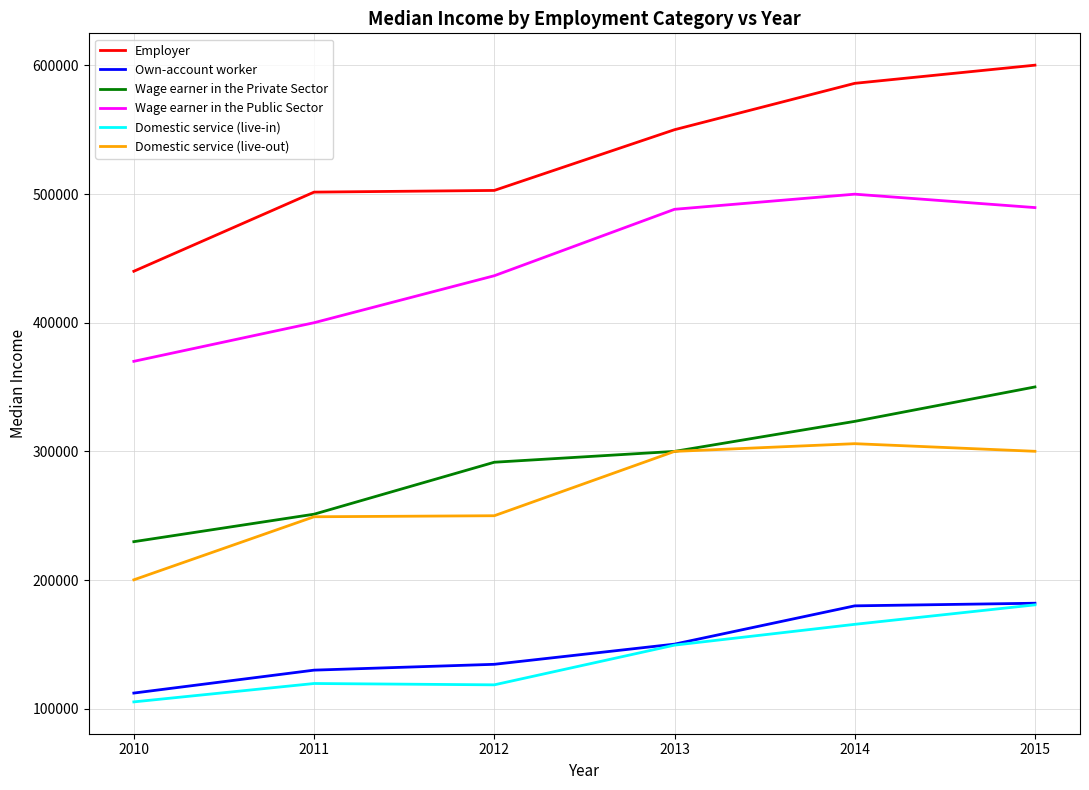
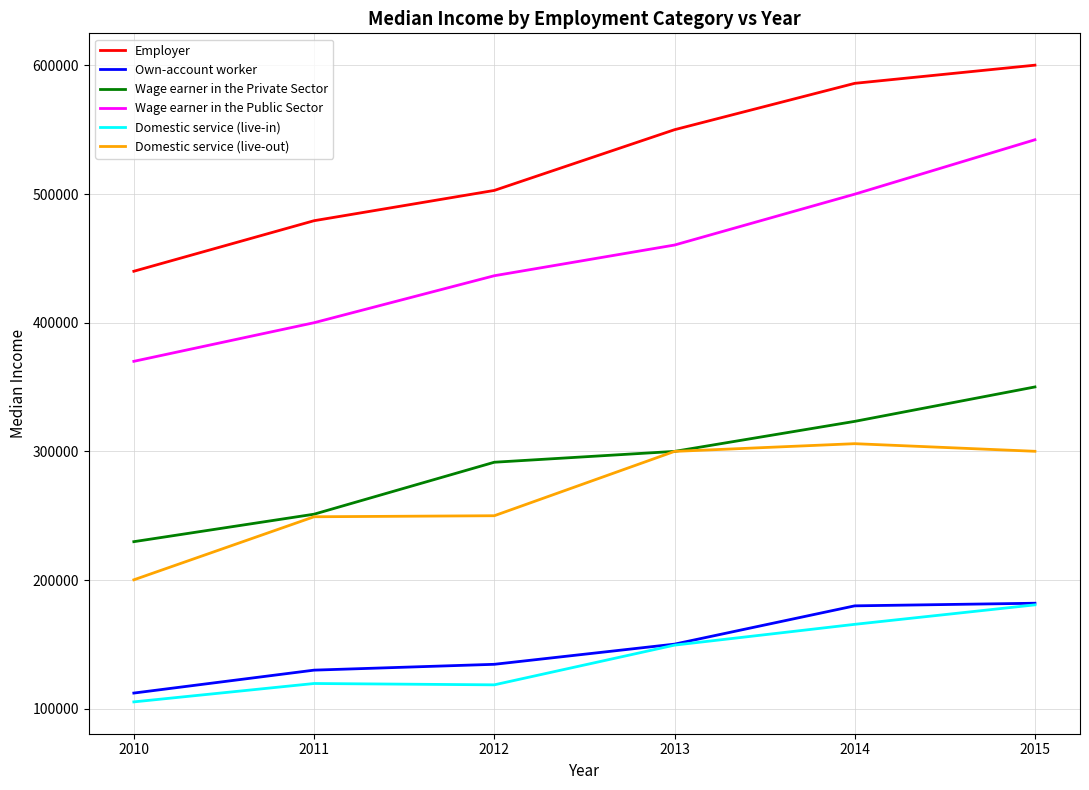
  {
    "Employer": {
      "2010": 440000,
-     "2011": 502000,
+     "2011": 479000,
      "2012": 503000,
      "2013": 550000,
      "2014": 586000,
      "2015": 600000
    },
    "Own-account worker": {
      "2010": 112000,
      "2011": 130000,
      "2012": 135000,
      "2014": 180000
    },
    "Wage earner in the Private Sector": {
      "2010": 230000,
      "2011": 251000,
      "2012": 292000,
      "2014": 323000,
      "2015": 350000
    },
    "Wage earner in the Public Sector": {
      "2010": 370000,
      "2011": 400000,
      "2012": 437000,
-     "2013": 488000,
+     "2013": 460000,
      "2014": 500000,
-     "2015": 489000
+     "2015": 542000
    },
    "Domestic service (live-in)": {
      "2010": 105000,
      "2011": 120000,
      "2012": 119000,
      "2014": 166000
    },
    "Domestic service (live-out)": {
      "2010": 200000,
      "2011": 249000,
      "2012": 250000,
      "2014": 306000,
      "2015": 300000
    }
  }
